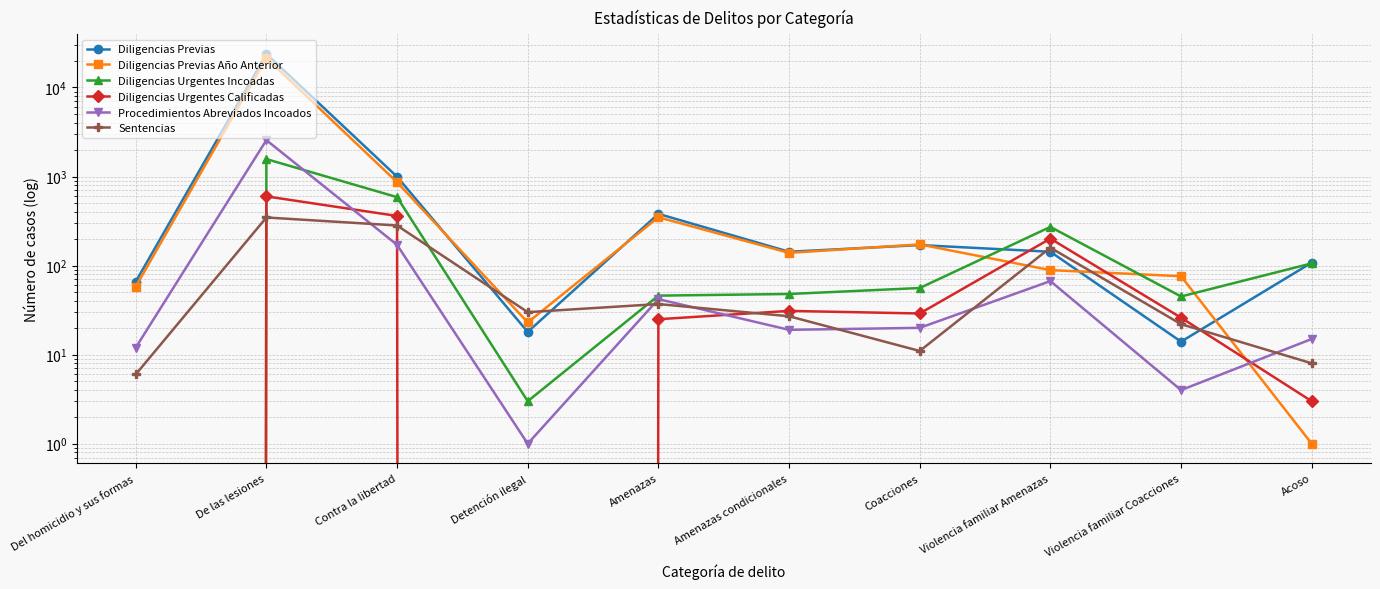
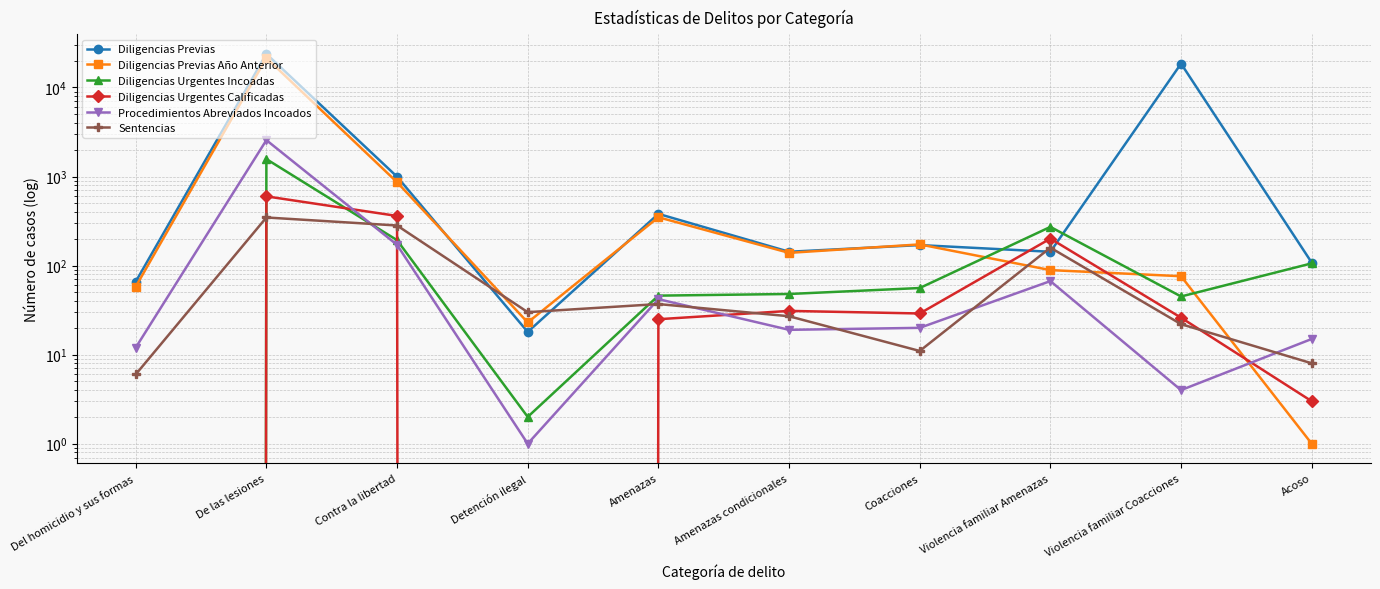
  {
    "Diligencias Previas": {
      "Del homicidio y sus formas": 70,
      "Contra la libertad": 1000,
      "Detención ilegal": 18,
      "Amenazas": 380,
      "Violencia familiar Amenazas": 140,
-     "Violencia familiar Coacciones": 14
+     "Violencia familiar Coacciones": 19000
    },
    "Diligencias Previas Año Anterior": {
      "Del homicidio y sus formas": 60,
      "Contra la libertad": 900,
      "Detención ilegal": 23,
      "Amenazas": 350,
      "Violencia familiar Amenazas": 90,
      "Violencia familiar Coacciones": 80,
      "Acoso": 1
    },
    "Diligencias Urgentes Incoadas": {
      "De las lesiones": 1600,
-     "Contra la libertad": 600,
-     "Detención ilegal": 3,
+     "Contra la libertad": 190,
+     "Detención ilegal": 2,
      "Amenazas": 50,
      "Amenazas condicionales": 50,
      "Coacciones": 60,
      "Violencia familiar Amenazas": 270,
      "Violencia familiar Coacciones": 50
    },
    "Diligencias Urgentes Calificadas": {
      "De las lesiones": 600,
      "Contra la libertad": 360,
      "Amenazas": 25,
      "Amenazas condicionales": 31,
      "Coacciones": 29,
      "Violencia familiar Amenazas": 200,
      "Violencia familiar Coacciones": 26,
      "Acoso": 3
    },
    "Procedimientos Abreviados Incoados": {
      "Del homicidio y sus formas": 12,
      "De las lesiones": 2600,
      "Contra la libertad": 170,
      "Detención ilegal": 1,
      "Amenazas": 40,
      "Amenazas condicionales": 19,
      "Coacciones": 20,
      "Violencia familiar Amenazas": 70,
      "Violencia familiar Coacciones": 4,
      "Acoso": 15
    },
    "Sentencias": {
      "Del homicidio y sus formas": 6,
      "De las lesiones": 350,
      "Contra la libertad": 280,
      "Detención ilegal": 30,
      "Amenazas": 37,
      "Amenazas condicionales": 27,
      "Coacciones": 11,
      "Violencia familiar Amenazas": 160,
      "Violencia familiar Coacciones": 22,
      "Acoso": 8
    }
  }
